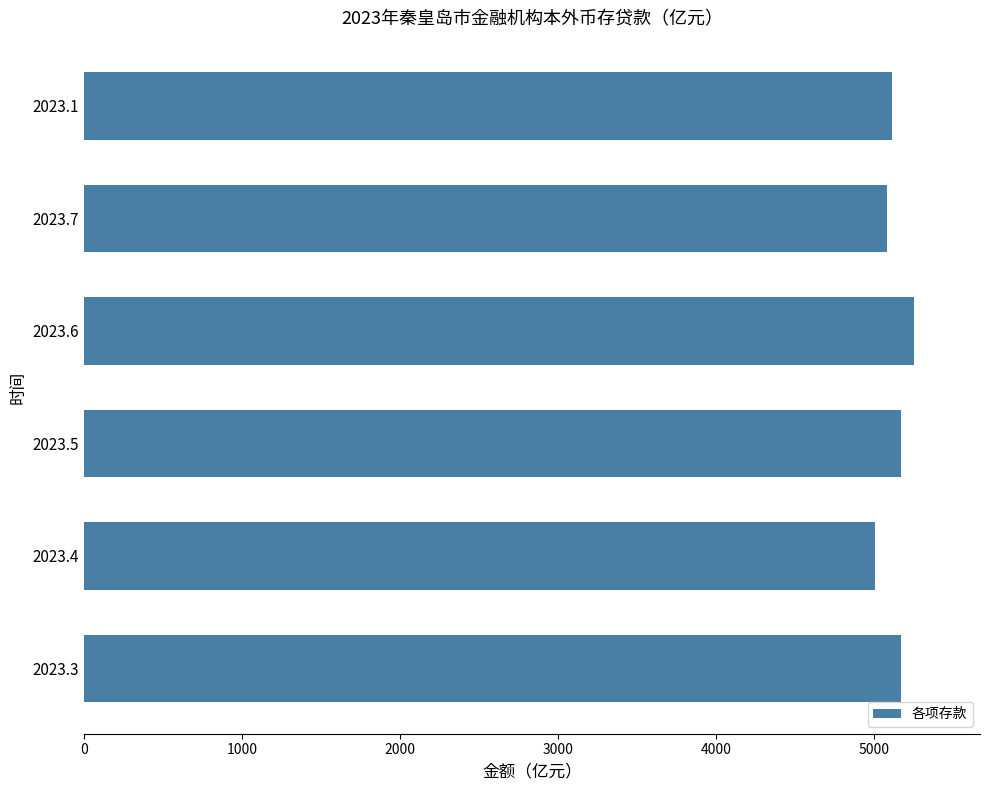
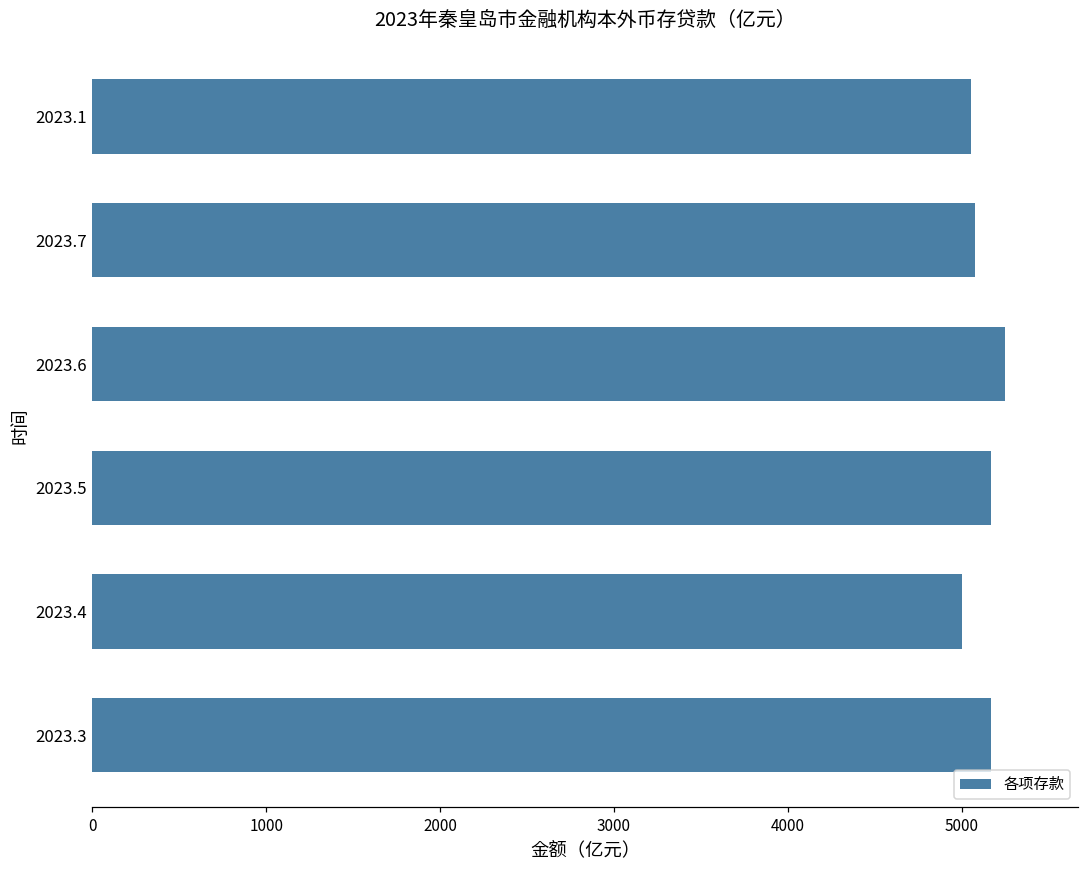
  {
-   "2023.1": 5110,
+   "2023.1": 5050,
    "2023.7": 5080,
    "2023.6": 5250,
    "2023.5": 5170,
    "2023.4": 5000,
    "2023.3": 5170
  }
